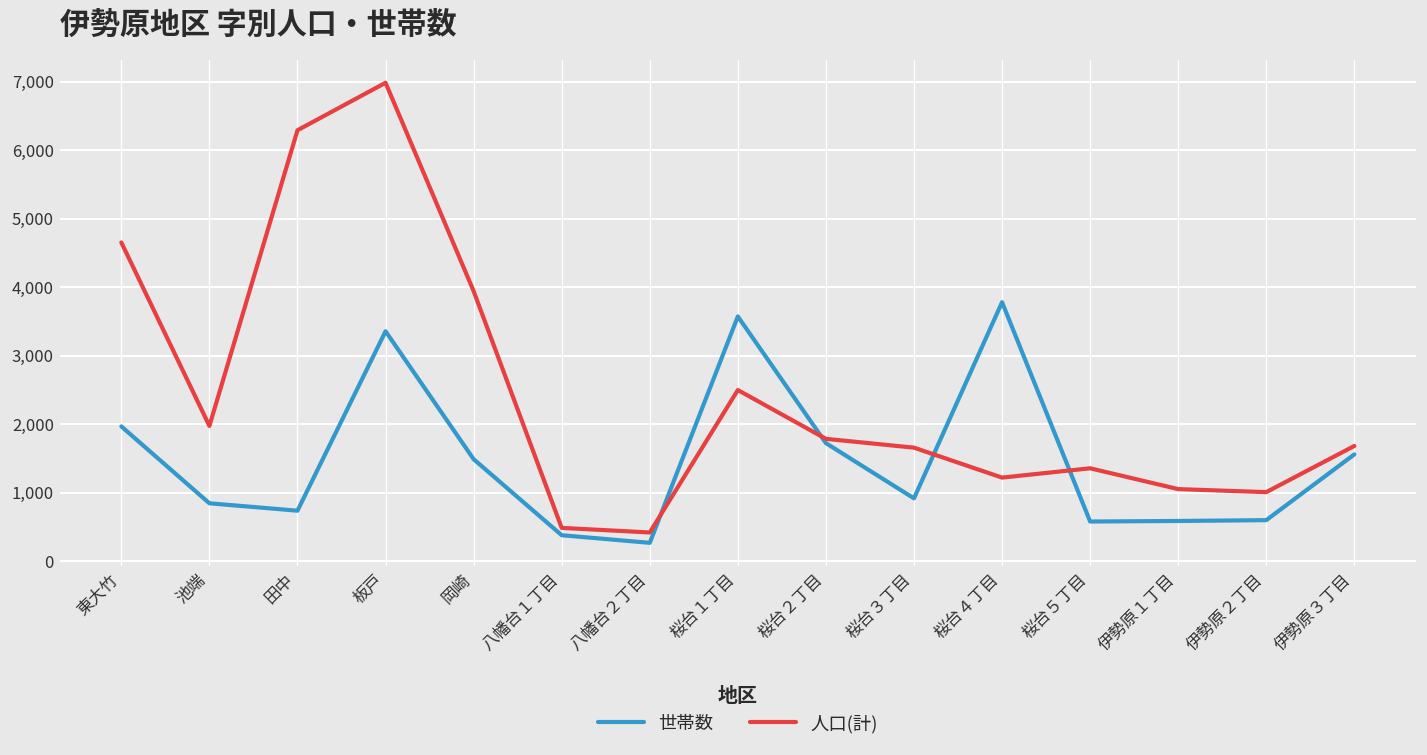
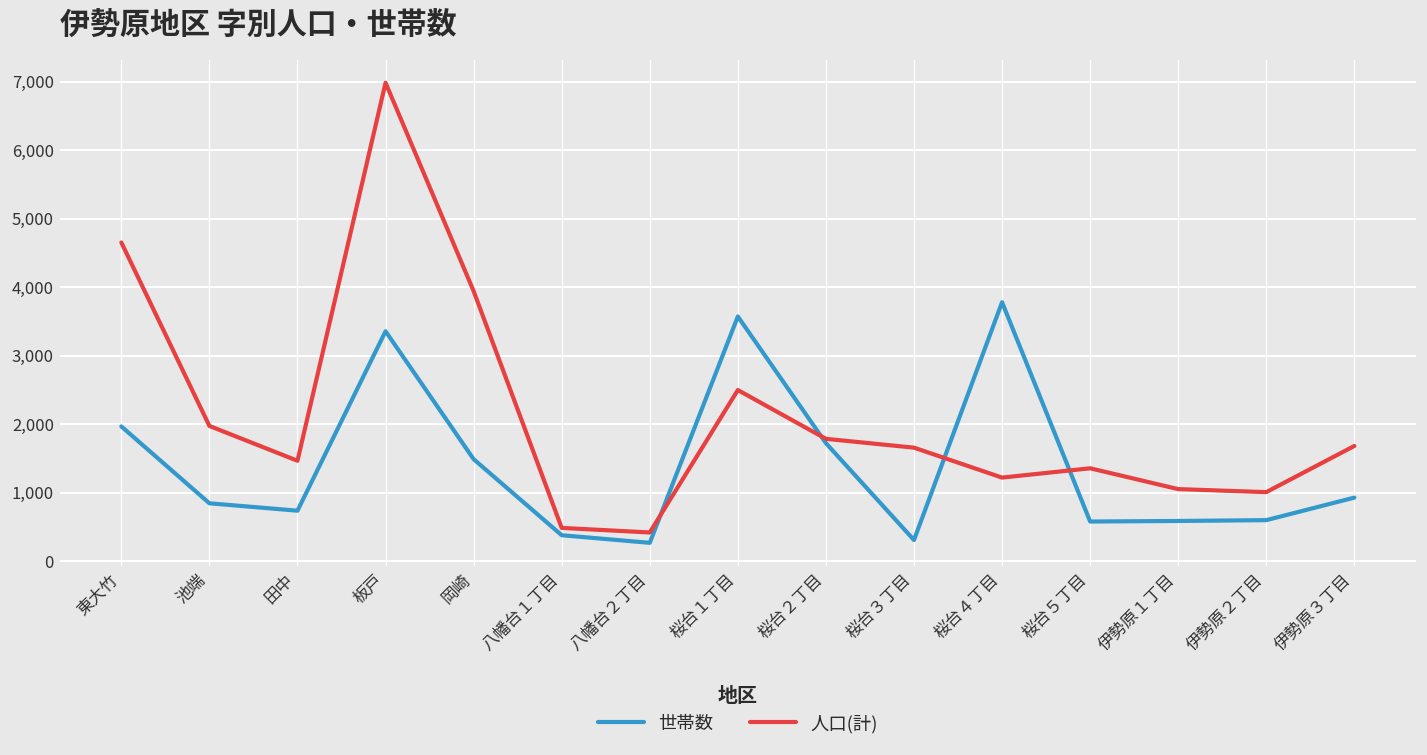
  {
    "世帯数": {
      "東大竹": "2,000",
      "池端": "800",
      "田中": "700",
      "板戸": "3,400",
      "岡崎": "1,500",
      "八幡台１丁目": "400",
      "八幡台２丁目": "300",
      "桜台１丁目": "3,600",
      "桜台２丁目": "1,700",
-     "桜台３丁目": "900",
+     "桜台３丁目": "300",
      "桜台４丁目": "3,800",
      "桜台５丁目": "600",
      "伊勢原１丁目": "600",
      "伊勢原２丁目": "600",
-     "伊勢原３丁目": "1,600"
+     "伊勢原３丁目": "900"
    },
    "人口(計)": {
      "東大竹": "4,700",
      "池端": "2,000",
-     "田中": "6,300",
+     "田中": "1,500",
      "板戸": "7,000",
      "岡崎": "3,900",
      "八幡台１丁目": "500",
      "八幡台２丁目": "400",
      "桜台１丁目": "2,500",
      "桜台２丁目": "1,800",
      "桜台３丁目": "1,700",
      "桜台４丁目": "1,200",
      "桜台５丁目": "1,400",
      "伊勢原１丁目": "1,100",
      "伊勢原２丁目": "1,000",
      "伊勢原３丁目": "1,700"
    }
  }
